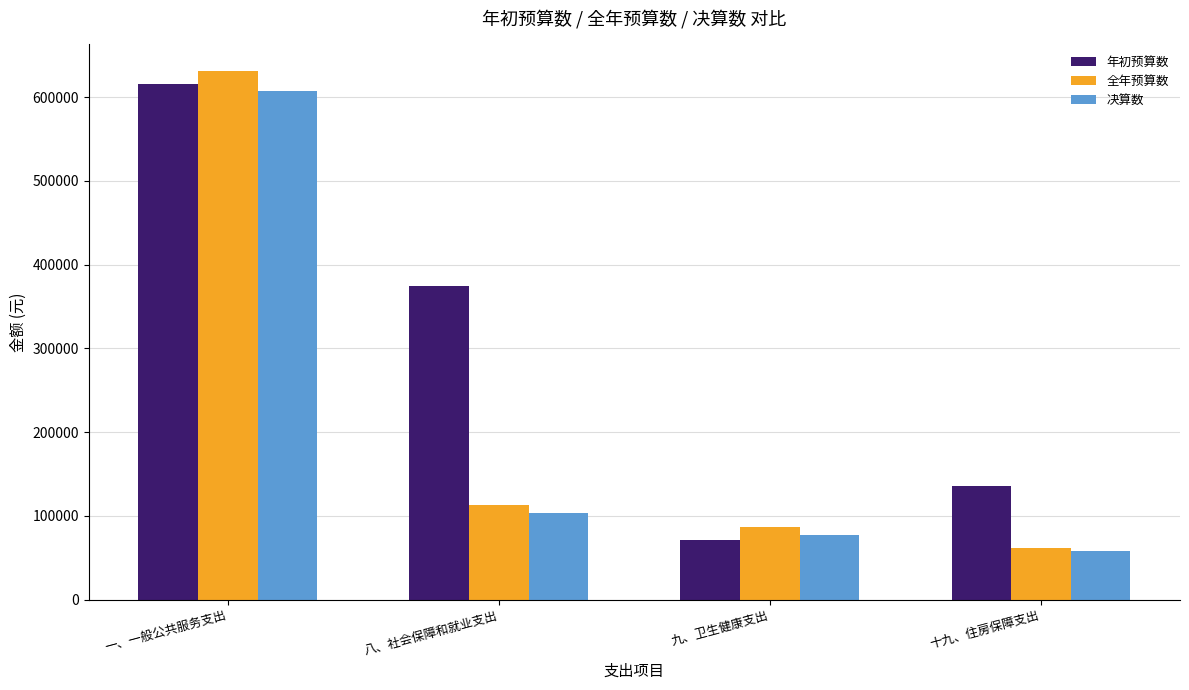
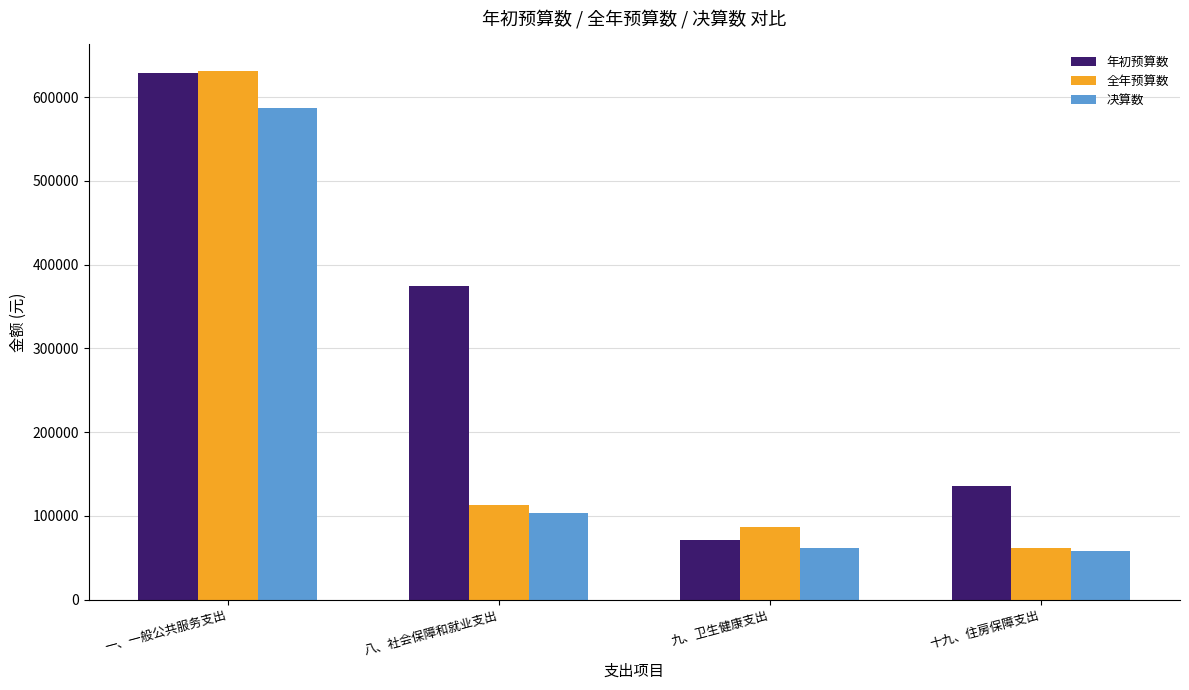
  {
    "年初预算数": {
-     "一、一般公共服务支出": 620000,
+     "一、一般公共服务支出": 630000,
      "八、社会保障和就业支出": 370000,
      "九、卫生健康支出": 70000,
      "十九、住房保障支出": 140000
    },
    "全年预算数": {
      "一、一般公共服务支出": 630000,
      "八、社会保障和就业支出": 110000,
      "九、卫生健康支出": 90000,
      "十九、住房保障支出": 60000
    },
    "决算数": {
-     "一、一般公共服务支出": 610000,
+     "一、一般公共服务支出": 590000,
      "八、社会保障和就业支出": 100000,
-     "九、卫生健康支出": 80000,
+     "九、卫生健康支出": 60000,
      "十九、住房保障支出": 60000
    }
  }
